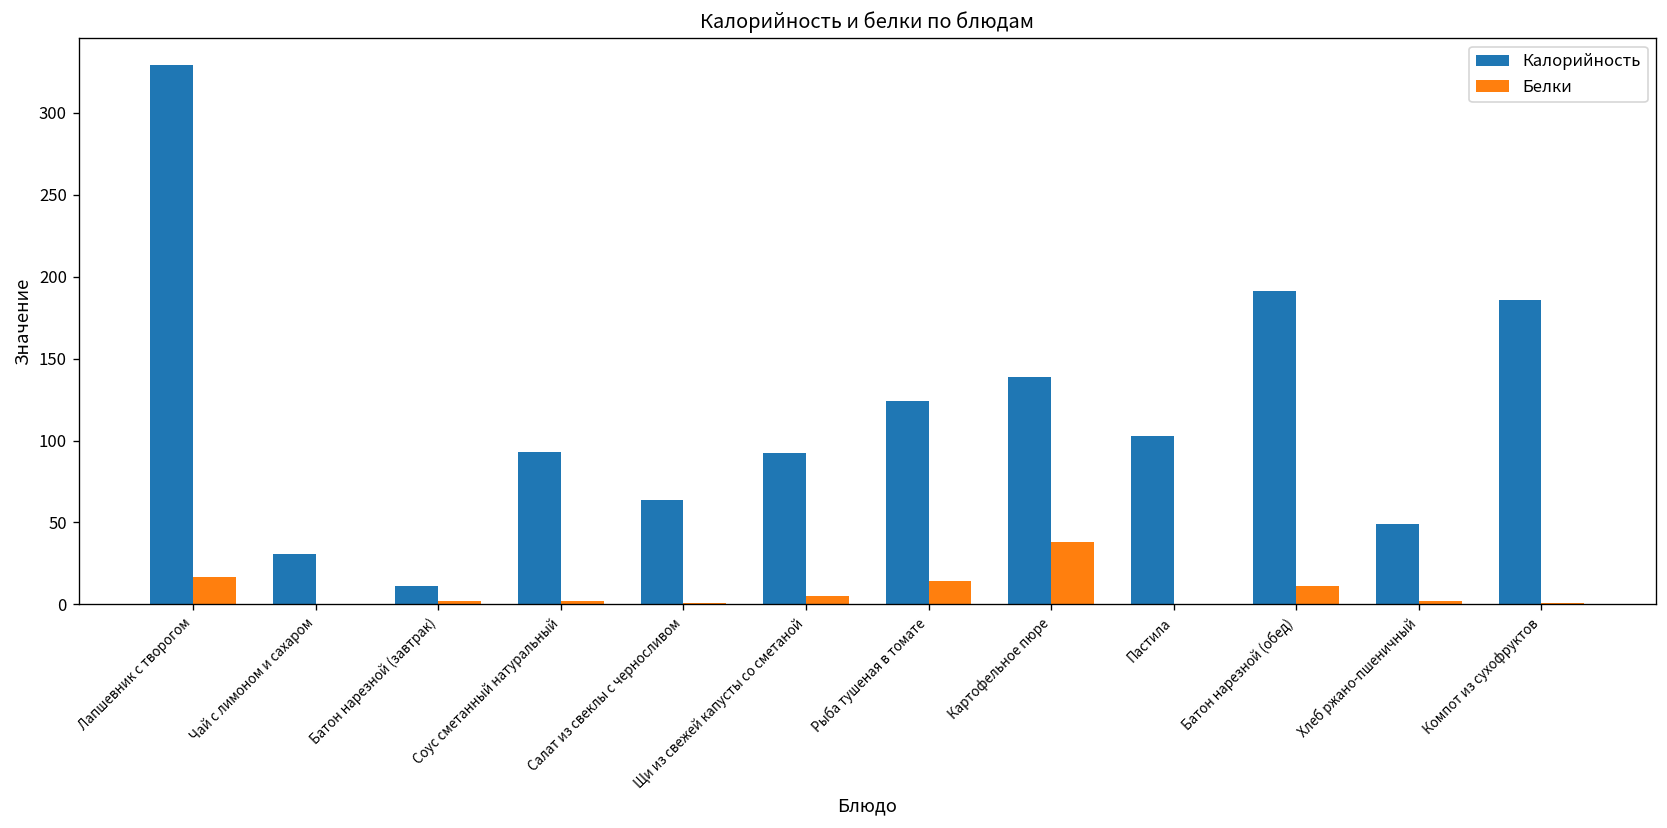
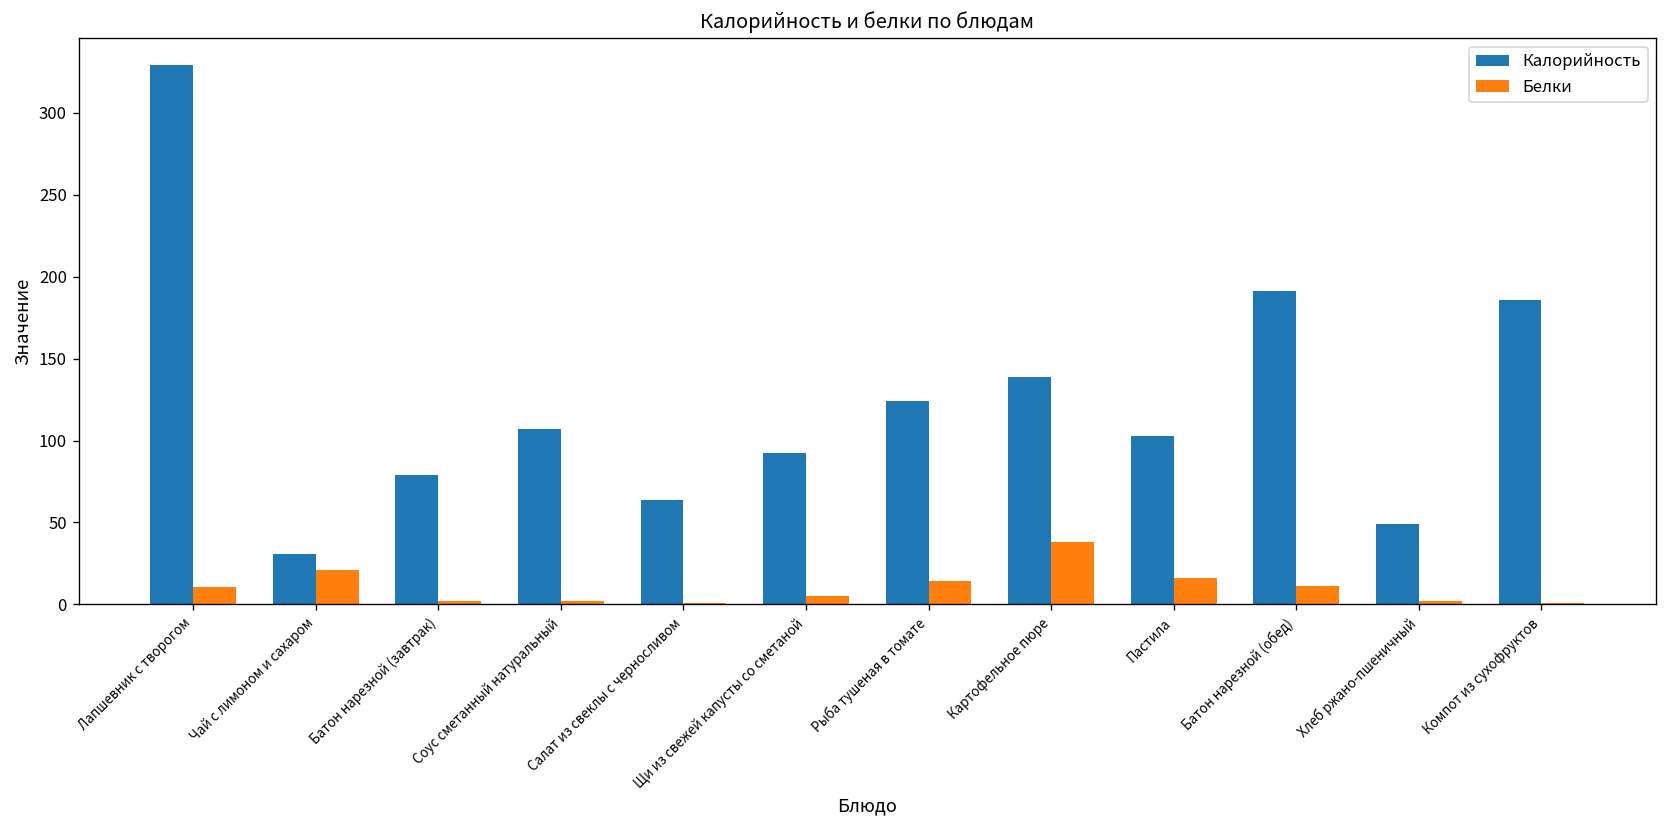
  {
    "Калорийность": {
      "Лапшевник с творогом": 329,
      "Чай с лимоном и сахаром": 31,
-     "Батон нарезной (завтрак)": 11,
-     "Соус сметанный натуральный": 93,
+     "Батон нарезной (завтрак)": 79,
+     "Соус сметанный натуральный": 107,
      "Салат из свеклы с черносливом": 64,
      "Щи из свежей капусты со сметаной": 92,
      "Рыба тушеная в томате": 124,
      "Картофельное пюре": 139,
      "Пастила": 103,
      "Батон нарезной (обед)": 191,
      "Хлеб ржано-пшеничный": 49,
      "Компот из сухофруктов": 186
    },
    "Белки": {
-     "Лапшевник с творогом": 17,
-     "Чай с лимоном и сахаром": 0,
+     "Лапшевник с творогом": 11,
+     "Чай с лимоном и сахаром": 21,
      "Батон нарезной (завтрак)": 2,
      "Соус сметанный натуральный": 2,
      "Щи из свежей капусты со сметаной": 5,
      "Рыба тушеная в томате": 14,
      "Картофельное пюре": 38,
-     "Пастила": 0,
+     "Пастила": 16,
      "Батон нарезной (обед)": 11,
      "Хлеб ржано-пшеничный": 2
    }
  }
